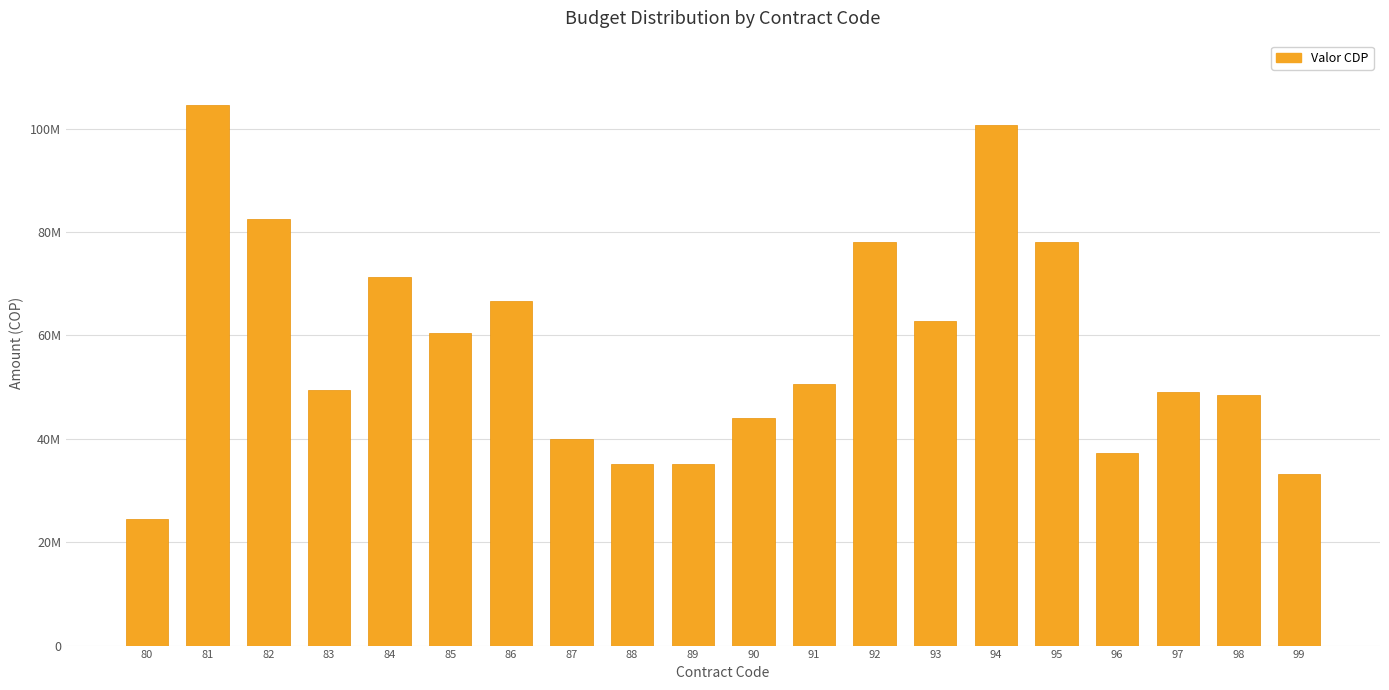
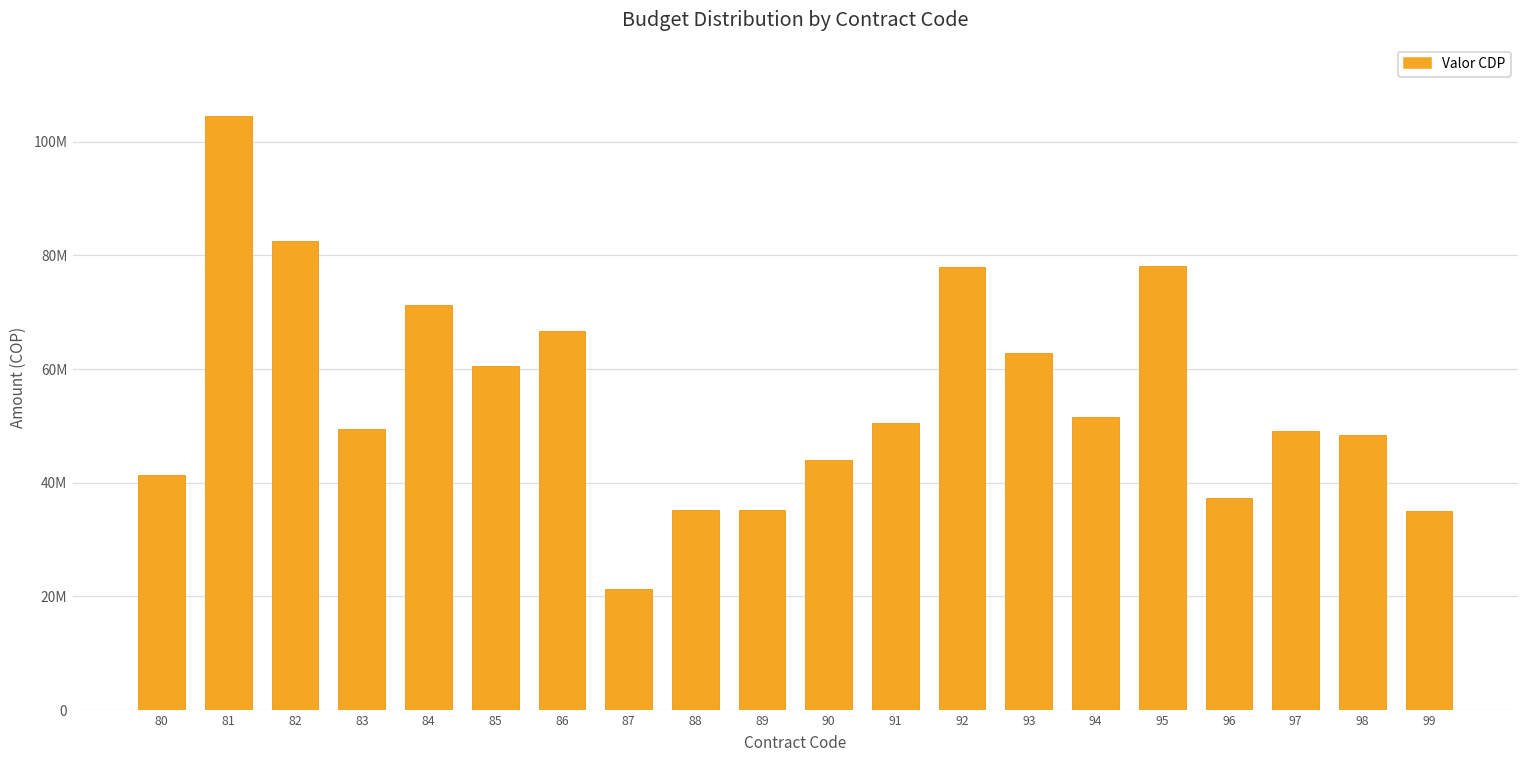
  {
-   "80": 25000000,
+   "80": 41000000,
    "81": 105000000,
    "82": 83000000,
    "83": 50000000,
    "84": 71000000,
    "85": 61000000,
    "86": 67000000,
-   "87": 40000000,
+   "87": 21000000,
    "88": 35000000,
    "89": 35000000,
    "90": 44000000,
    "91": 51000000,
    "92": 78000000,
    "93": 63000000,
-   "94": 101000000,
+   "94": 52000000,
    "95": 78000000,
    "96": 37000000,
    "97": 49000000,
    "98": 48000000,
-   "99": 33000000
+   "99": 35000000
  }
